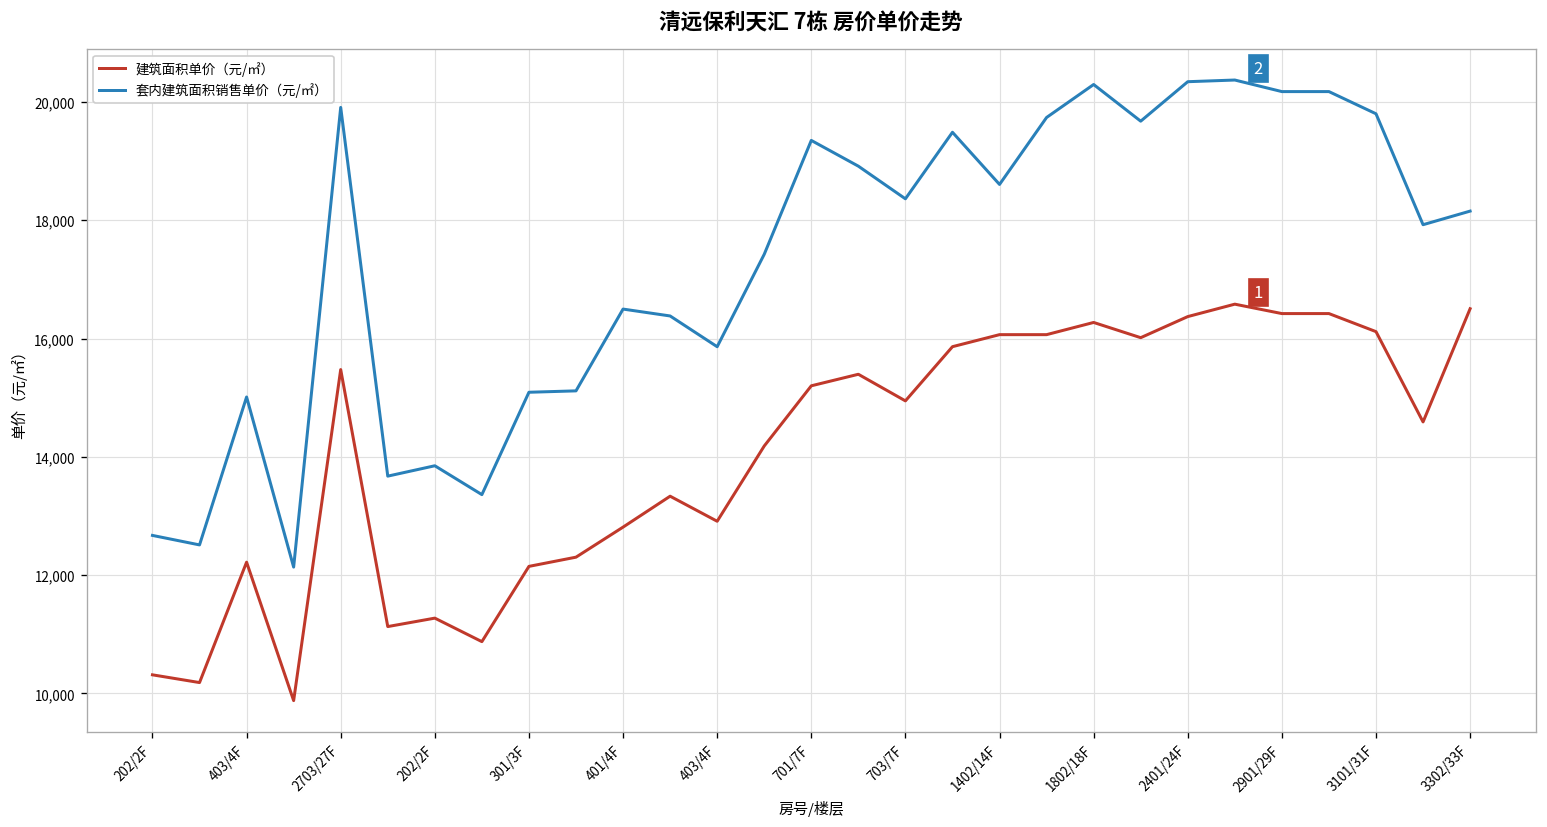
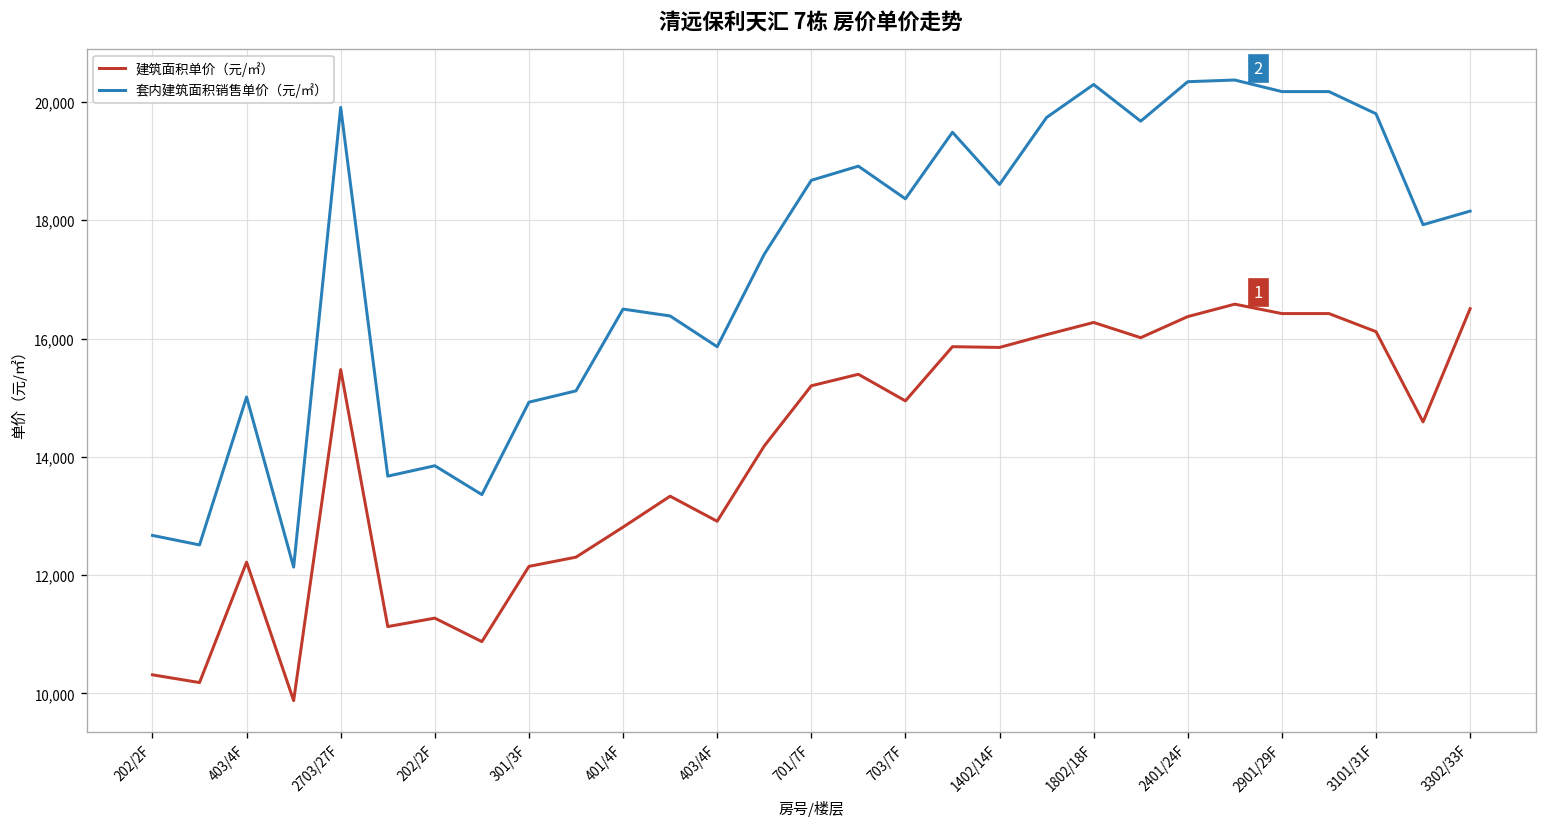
  {
    "建筑面积单价（元/㎡）": {
      "2703/27F": "15,500",
      "301/3F": "12,100",
      "401/4F": "12,800",
      "701/7F": "15,200",
      "703/7F": "14,900",
-     "1402/14F": "16,100",
+     "1402/14F": "15,800",
      "1802/18F": "16,300",
      "2401/24F": "16,400",
      "2901/29F": "16,400",
      "3101/31F": "16,100",
      "3302/33F": "16,500"
    },
    "套内建筑面积销售单价（元/㎡）": {
      "2703/27F": "19,900",
-     "301/3F": "15,100",
+     "301/3F": "14,900",
      "401/4F": "16,500",
-     "701/7F": "19,400",
+     "701/7F": "18,700",
      "703/7F": "18,400",
      "1402/14F": "18,600",
      "1802/18F": "20,300",
      "2401/24F": "20,300",
      "2901/29F": "20,200",
      "3101/31F": "19,800",
      "3302/33F": "18,200"
    }
  }
